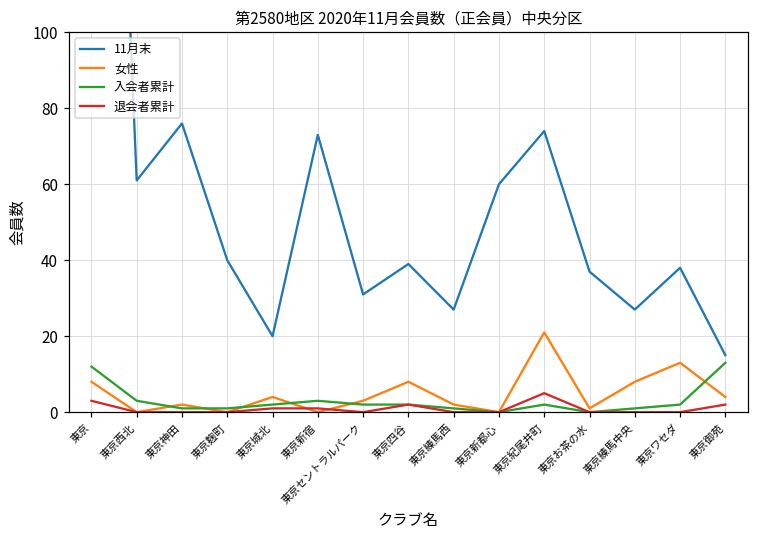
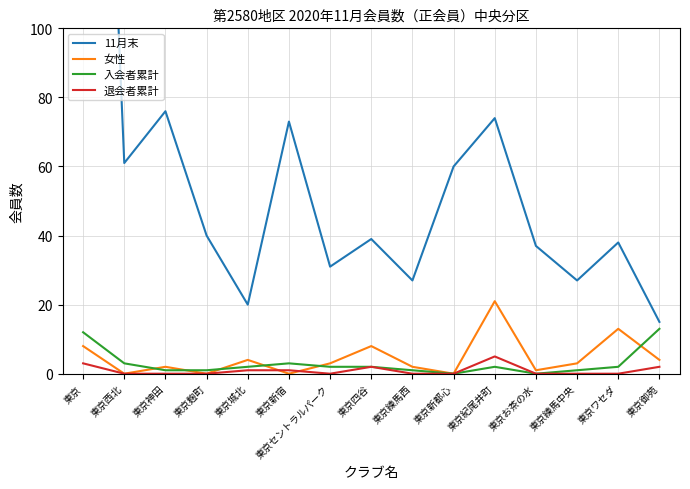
  {
    "11月末": {
      "東京西北": 61,
      "東京神田": 76,
      "東京麹町": 40,
      "東京城北": 20,
      "東京新宿": 73,
      "東京セントラルパーク": 31,
      "東京四谷": 39,
      "東京練馬西": 27,
      "東京新都心": 60,
      "東京紀尾井町": 74,
      "東京お茶の水": 37,
      "東京練馬中央": 27,
      "東京ワセダ": 38,
      "東京御苑": 15
    },
    "女性": {
      "東京": 8,
      "東京神田": 2,
      "東京城北": 4,
      "東京新宿": 0,
      "東京セントラルパーク": 3,
      "東京四谷": 8,
      "東京練馬西": 2,
      "東京紀尾井町": 21,
      "東京お茶の水": 1,
-     "東京練馬中央": 8,
+     "東京練馬中央": 3,
      "東京ワセダ": 13,
      "東京御苑": 4
    },
    "入会者累計": {
      "東京": 12,
      "東京西北": 3,
      "東京神田": 1,
      "東京麹町": 1,
      "東京城北": 2,
      "東京新宿": 3,
      "東京セントラルパーク": 2,
      "東京練馬西": 1,
      "東京紀尾井町": 2,
      "東京練馬中央": 1,
      "東京ワセダ": 2,
      "東京御苑": 13
    },
    "退会者累計": {
      "東京": 3,
      "東京神田": 0,
      "東京城北": 1,
      "東京新宿": 1,
      "東京セントラルパーク": 0,
      "東京練馬西": 0,
      "東京紀尾井町": 5,
      "東京練馬中央": 0,
      "東京ワセダ": 0,
      "東京御苑": 2
    }
  }
